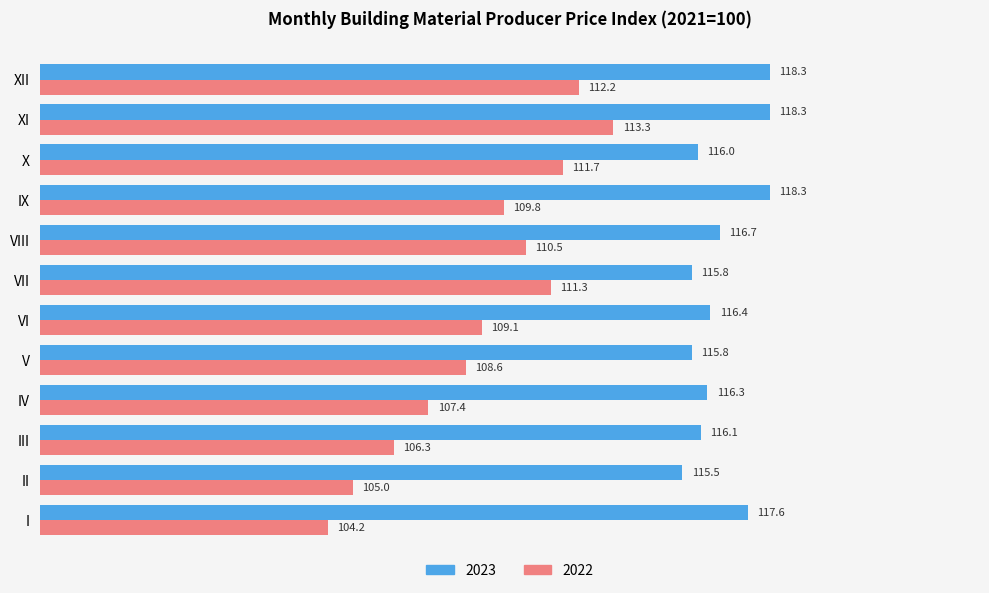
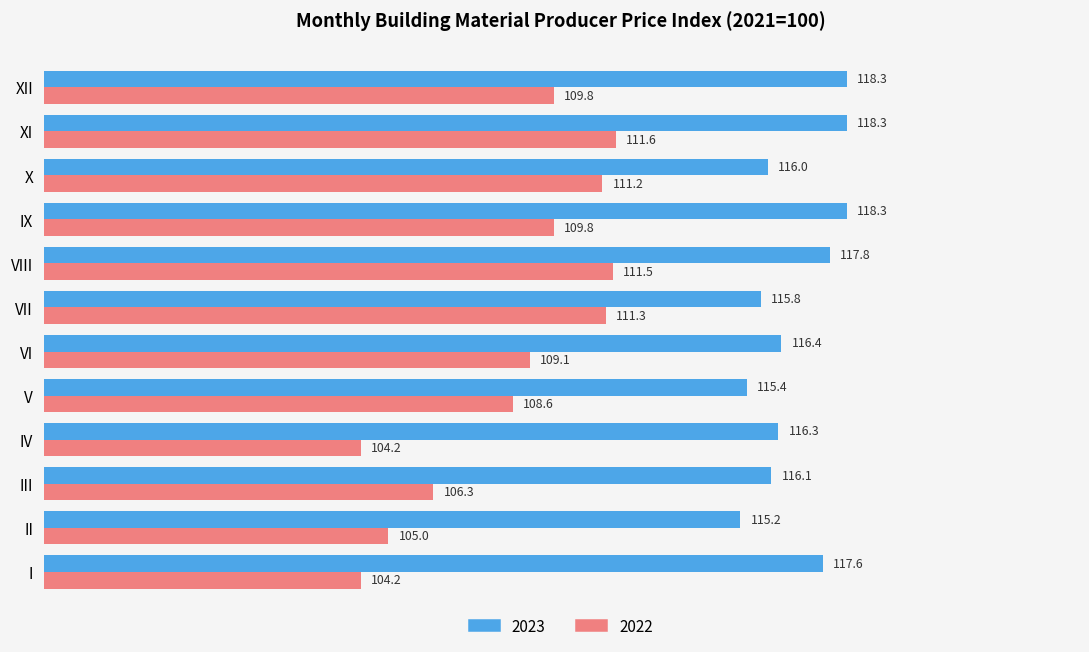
  {
    "2023": {
      "XII": 118.3,
      "XI": 118.3,
      "X": 116.0,
      "IX": 118.3,
-     "VIII": 116.7,
+     "VIII": 117.8,
      "VII": 115.8,
      "VI": 116.4,
-     "V": 115.8,
+     "V": 115.4,
      "IV": 116.3,
      "III": 116.1,
-     "II": 115.5,
+     "II": 115.2,
      "I": 117.6
    },
    "2022": {
-     "XII": 112.2,
-     "XI": 113.3,
-     "X": 111.7,
+     "XII": 109.8,
+     "XI": 111.6,
+     "X": 111.2,
      "IX": 109.8,
-     "VIII": 110.5,
+     "VIII": 111.5,
      "VII": 111.3,
      "VI": 109.1,
      "V": 108.6,
-     "IV": 107.4,
+     "IV": 104.2,
      "III": 106.3,
      "II": 105.0,
      "I": 104.2
    }
  }
